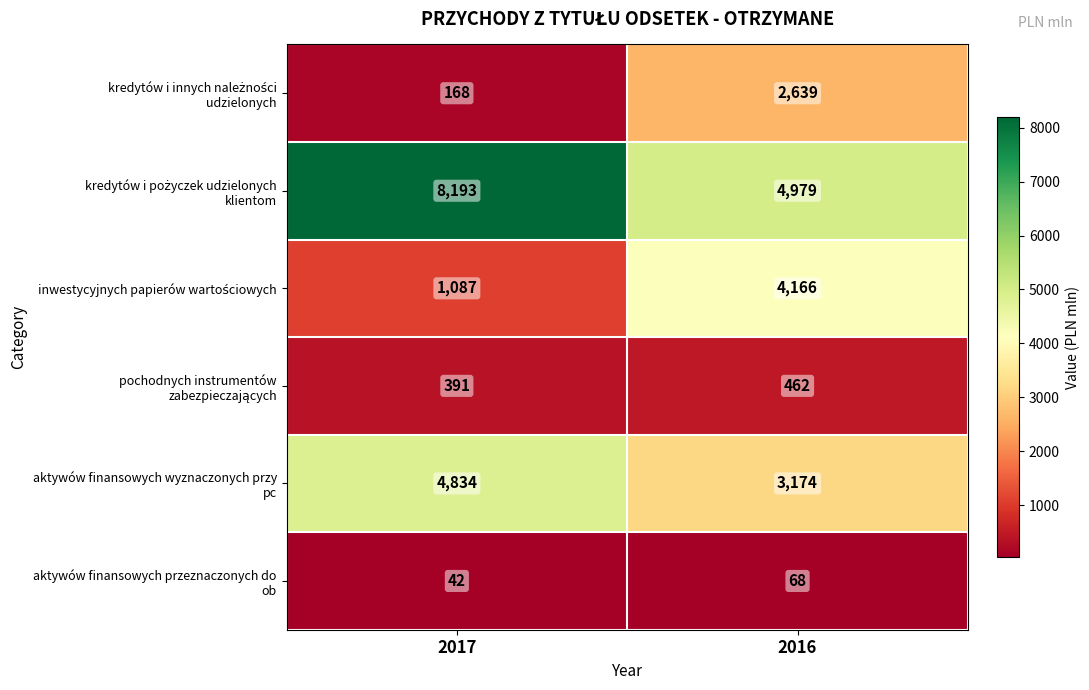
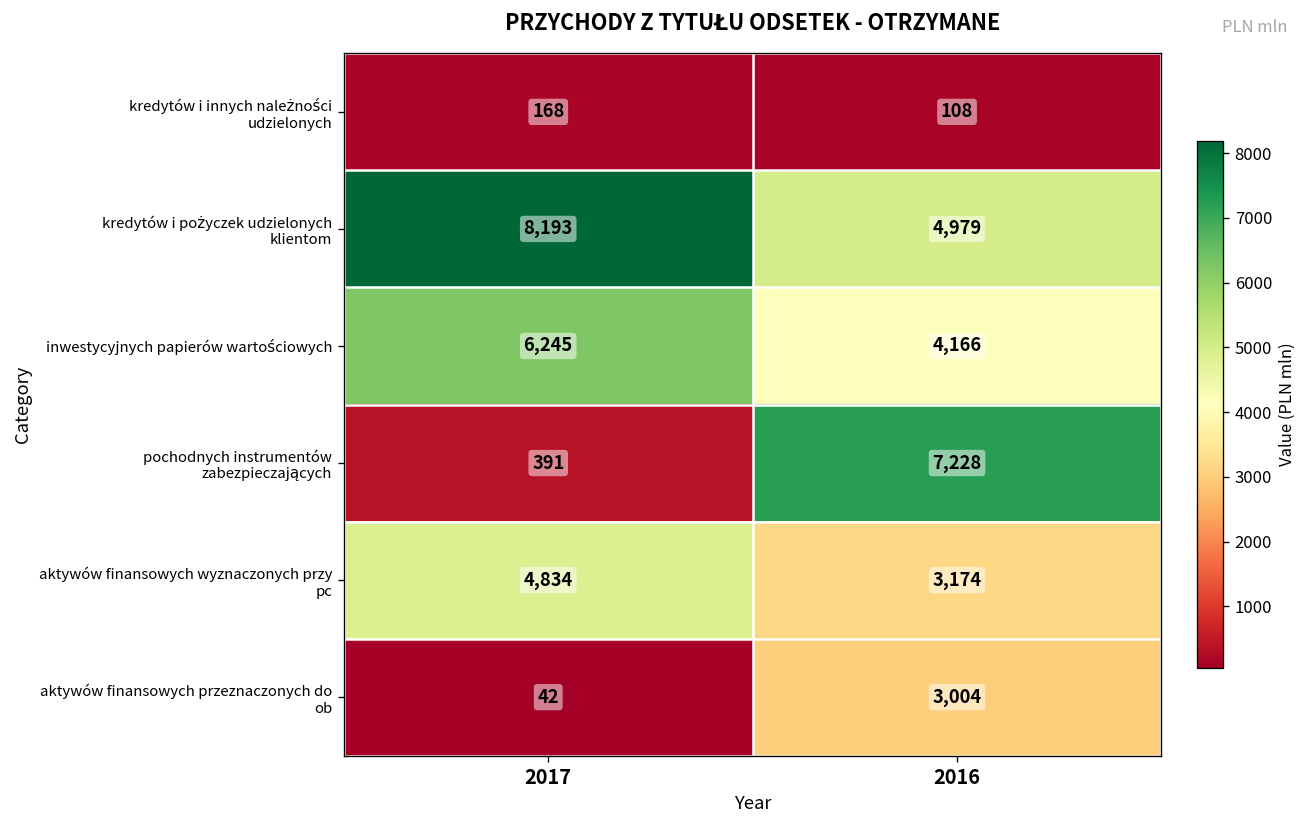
  {
    "kredytów i innych należności udzielonych": {
-     "2016": "2,639"
+     "2016": "108"
    },
    "inwestycyjnych papierów wartościowych": {
-     "2017": "1,087"
+     "2017": "6,245"
    },
    "pochodnych instrumentów zabezpieczających": {
-     "2016": "462"
+     "2016": "7,228"
    },
    "aktywów finansowych przeznaczonych do ob": {
-     "2016": "68"
+     "2016": "3,004"
    }
  }
